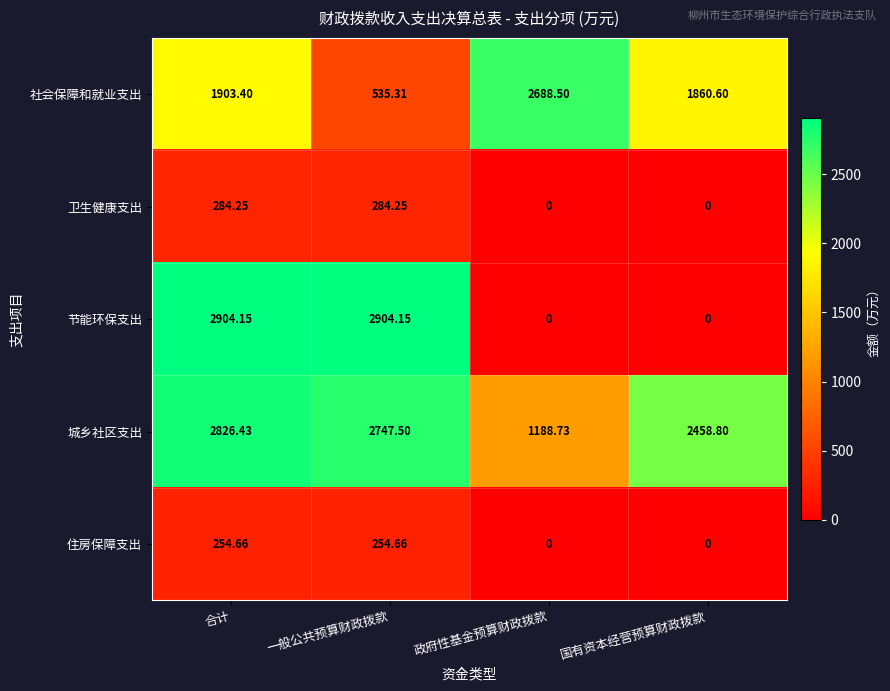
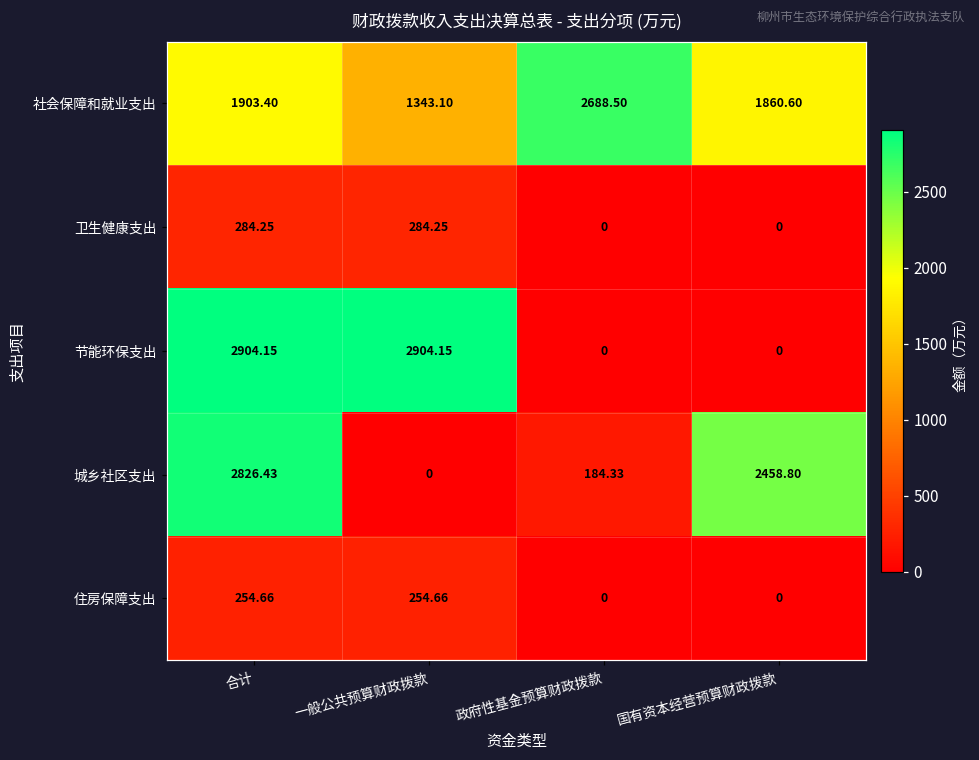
  {
    "社会保障和就业支出": {
      "合计": 1903.40,
-     "一般公共预算财政拨款": 535.31,
+     "一般公共预算财政拨款": 1343.10,
      "政府性基金预算财政拨款": 2688.50,
      "国有资本经营预算财政拨款": 1860.60
    },
    "卫生健康支出": {
      "合计": 284.25,
      "一般公共预算财政拨款": 284.25,
      "政府性基金预算财政拨款": 0,
      "国有资本经营预算财政拨款": 0
    },
    "节能环保支出": {
      "合计": 2904.15,
      "一般公共预算财政拨款": 2904.15,
      "政府性基金预算财政拨款": 0,
      "国有资本经营预算财政拨款": 0
    },
    "城乡社区支出": {
      "合计": 2826.43,
-     "一般公共预算财政拨款": 2747.50,
-     "政府性基金预算财政拨款": 1188.73,
+     "一般公共预算财政拨款": 0,
+     "政府性基金预算财政拨款": 184.33,
      "国有资本经营预算财政拨款": 2458.80
    },
    "住房保障支出": {
      "合计": 254.66,
      "一般公共预算财政拨款": 254.66,
      "政府性基金预算财政拨款": 0,
      "国有资本经营预算财政拨款": 0
    }
  }
